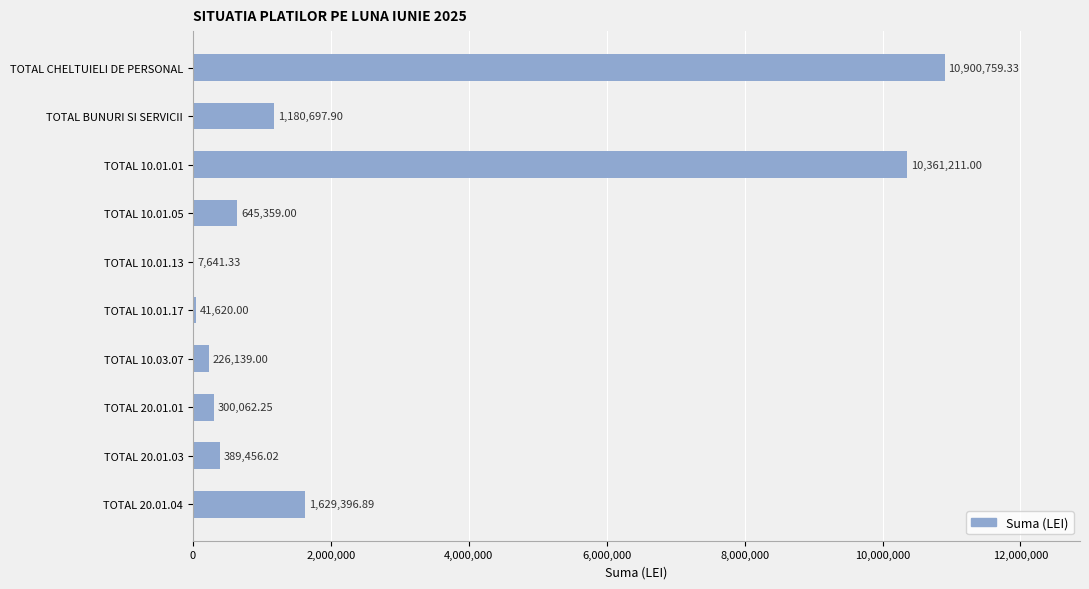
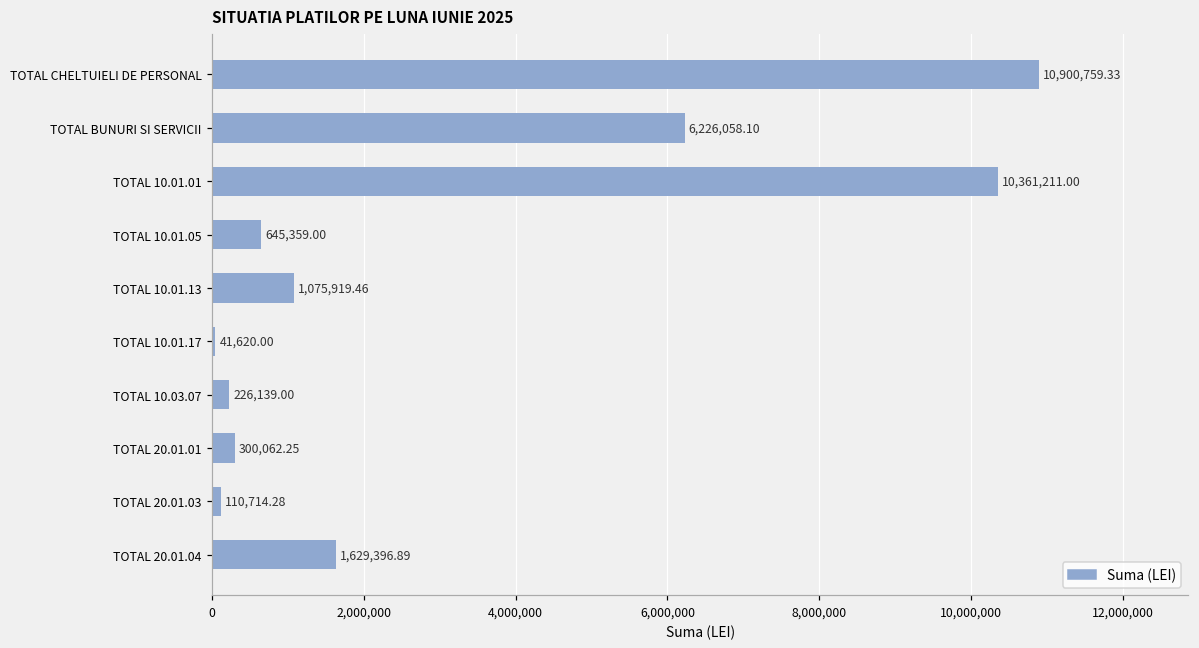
  {
    "TOTAL CHELTUIELI DE PERSONAL": "10,900,759.33",
-   "TOTAL BUNURI SI SERVICII": "1,180,697.90",
+   "TOTAL BUNURI SI SERVICII": "6,226,058.10",
    "TOTAL 10.01.01": "10,361,211.00",
    "TOTAL 10.01.05": "645,359.00",
-   "TOTAL 10.01.13": "7,641.33",
+   "TOTAL 10.01.13": "1,075,919.46",
    "TOTAL 10.01.17": "41,620.00",
    "TOTAL 10.03.07": "226,139.00",
    "TOTAL 20.01.01": "300,062.25",
-   "TOTAL 20.01.03": "389,456.02",
+   "TOTAL 20.01.03": "110,714.28",
    "TOTAL 20.01.04": "1,629,396.89"
  }
